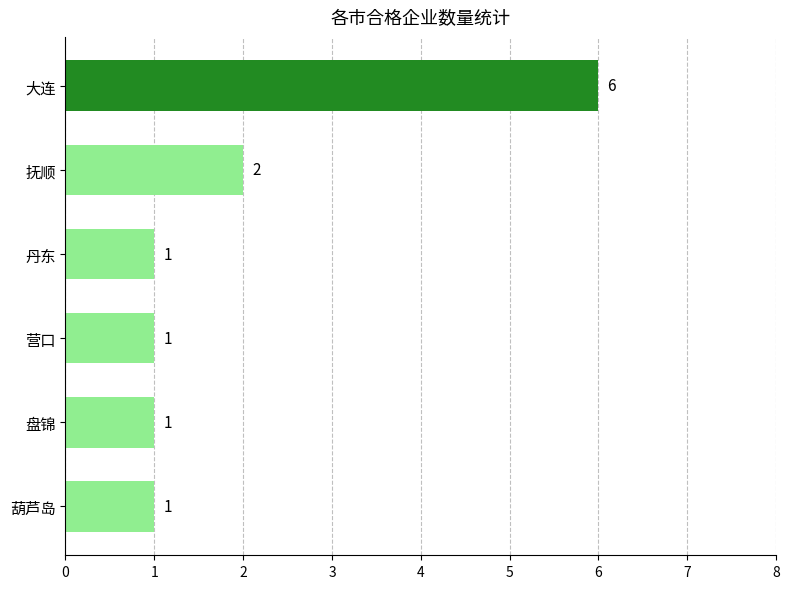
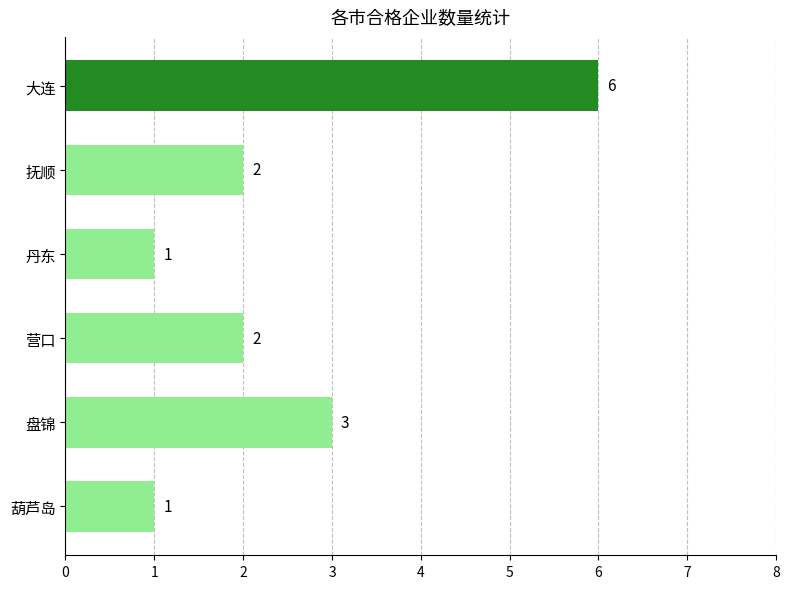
  {
    "大连": 6,
    "抚顺": 2,
    "丹东": 1,
-   "营口": 1,
-   "盘锦": 1,
+   "营口": 2,
+   "盘锦": 3,
    "葫芦岛": 1
  }
